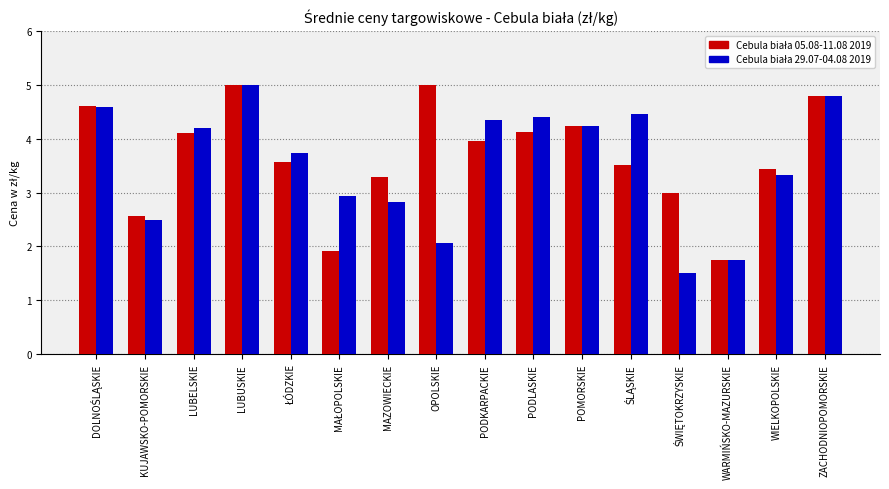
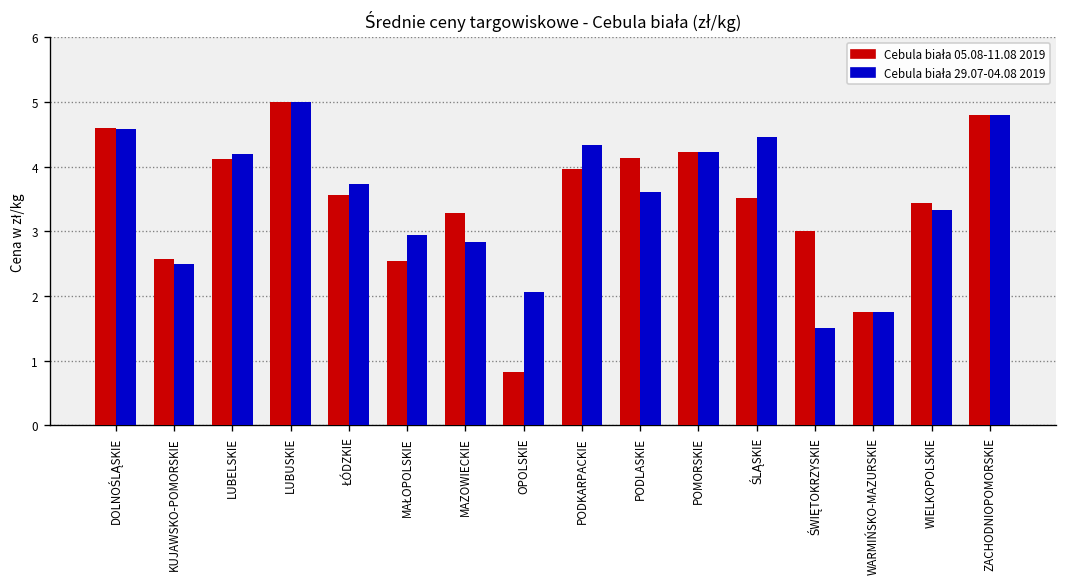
  {
    "Cebula biała 05.08-11.08 2019": {
      "DOLNOŚLĄSKIE": 4.6,
      "KUJAWSKO-POMORSKIE": 2.6,
      "LUBELSKIE": 4.1,
      "LUBUSKIE": 5.0,
      "ŁÓDZKIE": 3.6,
-     "MAŁOPOLSKIE": 1.9,
+     "MAŁOPOLSKIE": 2.5,
      "MAZOWIECKIE": 3.3,
-     "OPOLSKIE": 5.0,
+     "OPOLSKIE": 0.8,
      "PODKARPACKIE": 4.0,
      "PODLASKIE": 4.1,
      "POMORSKIE": 4.2,
      "ŚLĄSKIE": 3.5,
      "ŚWIĘTOKRZYSKIE": 3.0,
      "WARMIŃSKO-MAZURSKIE": 1.8,
      "WIELKOPOLSKIE": 3.4,
      "ZACHODNIOPOMORSKIE": 4.8
    },
    "Cebula biała 29.07-04.08 2019": {
      "DOLNOŚLĄSKIE": 4.6,
      "KUJAWSKO-POMORSKIE": 2.5,
      "LUBELSKIE": 4.2,
      "LUBUSKIE": 5.0,
      "ŁÓDZKIE": 3.7,
      "MAŁOPOLSKIE": 2.9,
      "MAZOWIECKIE": 2.8,
      "OPOLSKIE": 2.1,
      "PODKARPACKIE": 4.3,
-     "PODLASKIE": 4.4,
+     "PODLASKIE": 3.6,
      "POMORSKIE": 4.2,
      "ŚLĄSKIE": 4.5,
      "ŚWIĘTOKRZYSKIE": 1.5,
      "WARMIŃSKO-MAZURSKIE": 1.8,
      "WIELKOPOLSKIE": 3.3,
      "ZACHODNIOPOMORSKIE": 4.8
    }
  }
